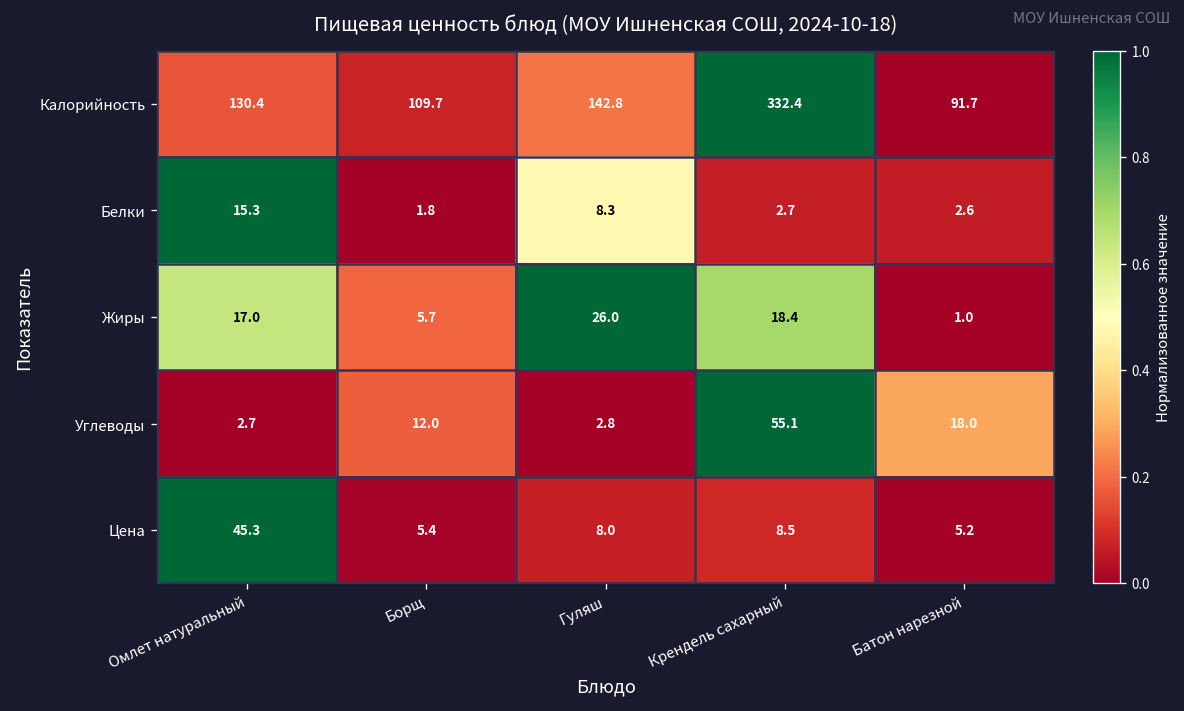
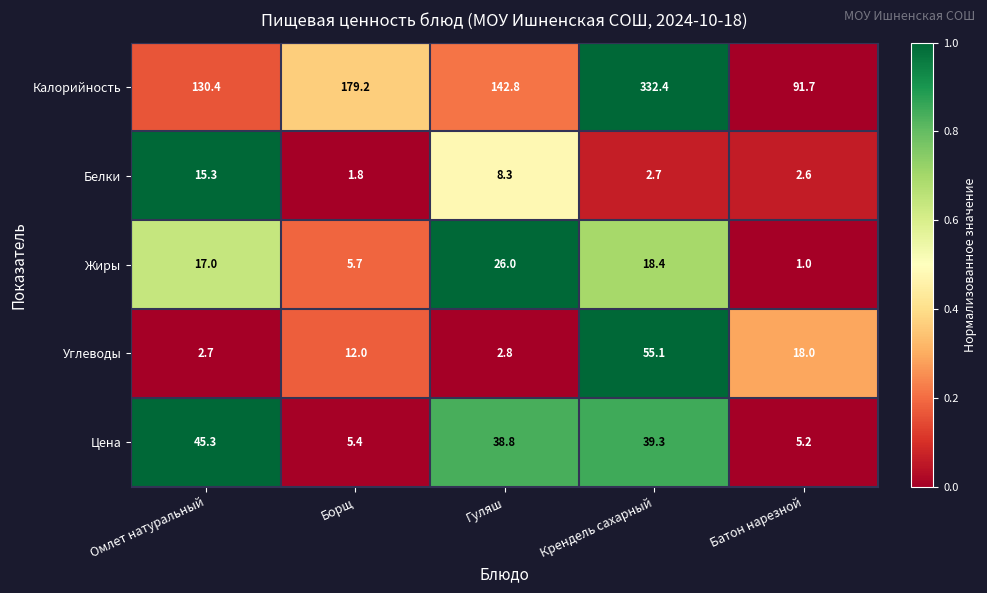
  {
    "Калорийность": {
      "Омлет натуральный": 130.4,
-     "Борщ": 109.7,
+     "Борщ": 179.2,
      "Гуляш": 142.8,
      "Крендель сахарный": 332.4,
      "Батон нарезной": 91.7
    },
    "Белки": {
      "Омлет натуральный": 15.3,
      "Борщ": 1.8,
      "Гуляш": 8.3,
      "Крендель сахарный": 2.7,
      "Батон нарезной": 2.6
    },
    "Жиры": {
      "Омлет натуральный": 17.0,
      "Борщ": 5.7,
      "Гуляш": 26.0,
      "Крендель сахарный": 18.4,
      "Батон нарезной": 1.0
    },
    "Углеводы": {
      "Омлет натуральный": 2.7,
      "Борщ": 12.0,
      "Гуляш": 2.8,
      "Крендель сахарный": 55.1,
      "Батон нарезной": 18.0
    },
    "Цена": {
      "Омлет натуральный": 45.3,
      "Борщ": 5.4,
-     "Гуляш": 8.0,
-     "Крендель сахарный": 8.5,
+     "Гуляш": 38.8,
+     "Крендель сахарный": 39.3,
      "Батон нарезной": 5.2
    }
  }
